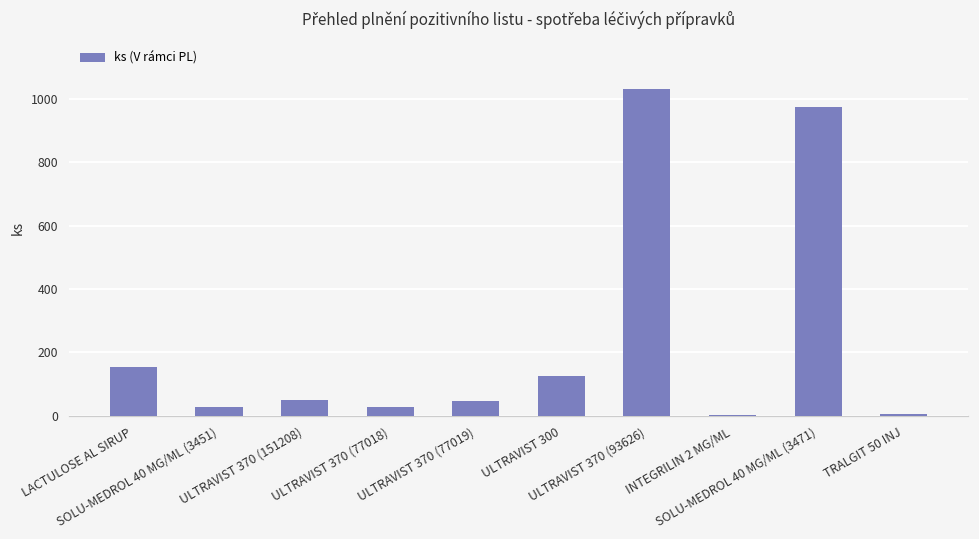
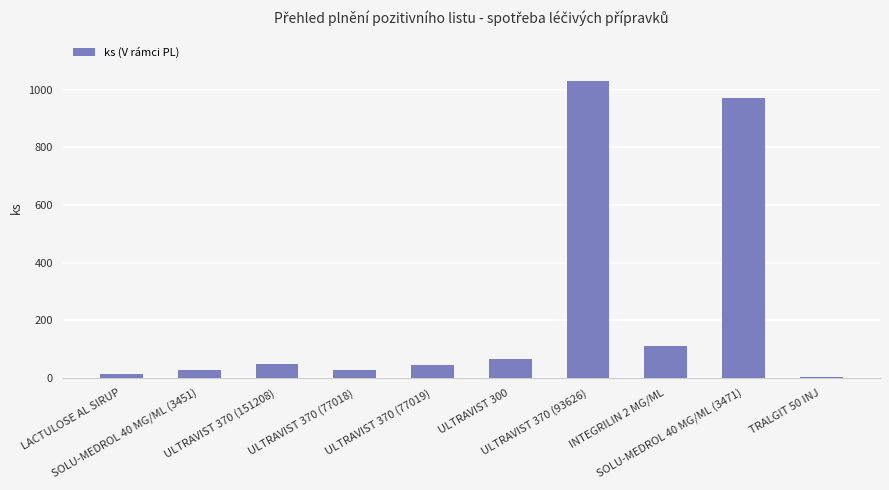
  {
-   "LACTULOSE AL SIRUP": 150,
+   "LACTULOSE AL SIRUP": 20,
    "SOLU-MEDROL 40 MG/ML (3451)": 30,
    "ULTRAVIST 370 (151208)": 50,
    "ULTRAVIST 370 (77018)": 30,
    "ULTRAVIST 370 (77019)": 50,
-   "ULTRAVIST 300": 120,
+   "ULTRAVIST 300": 70,
    "ULTRAVIST 370 (93626)": 1030,
-   "INTEGRILIN 2 MG/ML": 0,
+   "INTEGRILIN 2 MG/ML": 110,
    "SOLU-MEDROL 40 MG/ML (3471)": 970
  }
